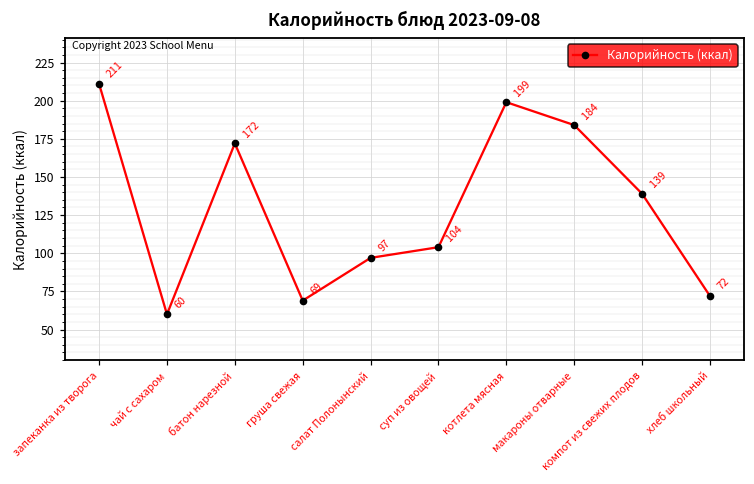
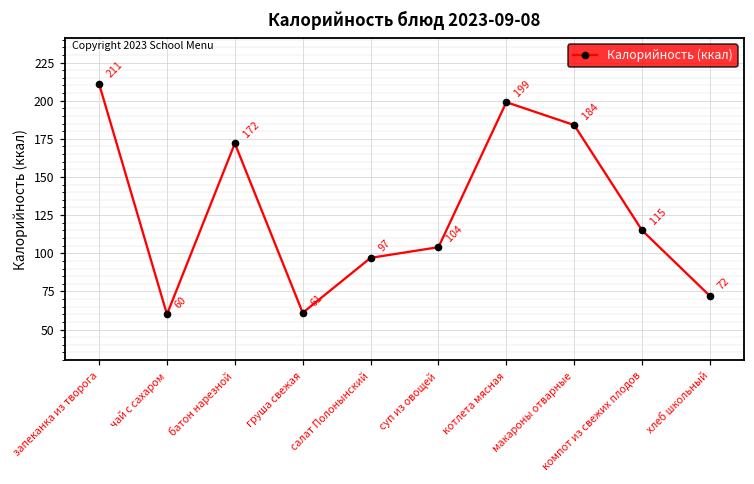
  {
    "запеканка из творога": 211,
    "чай с сахаром": 60,
    "батон нарезной": 172,
-   "груша свежая": 69,
+   "груша свежая": 61,
    "салат Полонынский": 97,
    "суп из овощей": 104,
    "котлета мясная": 199,
    "макароны отварные": 184,
-   "компот из свежих плодов": 139,
+   "компот из свежих плодов": 115,
    "хлеб школьный": 72
  }
